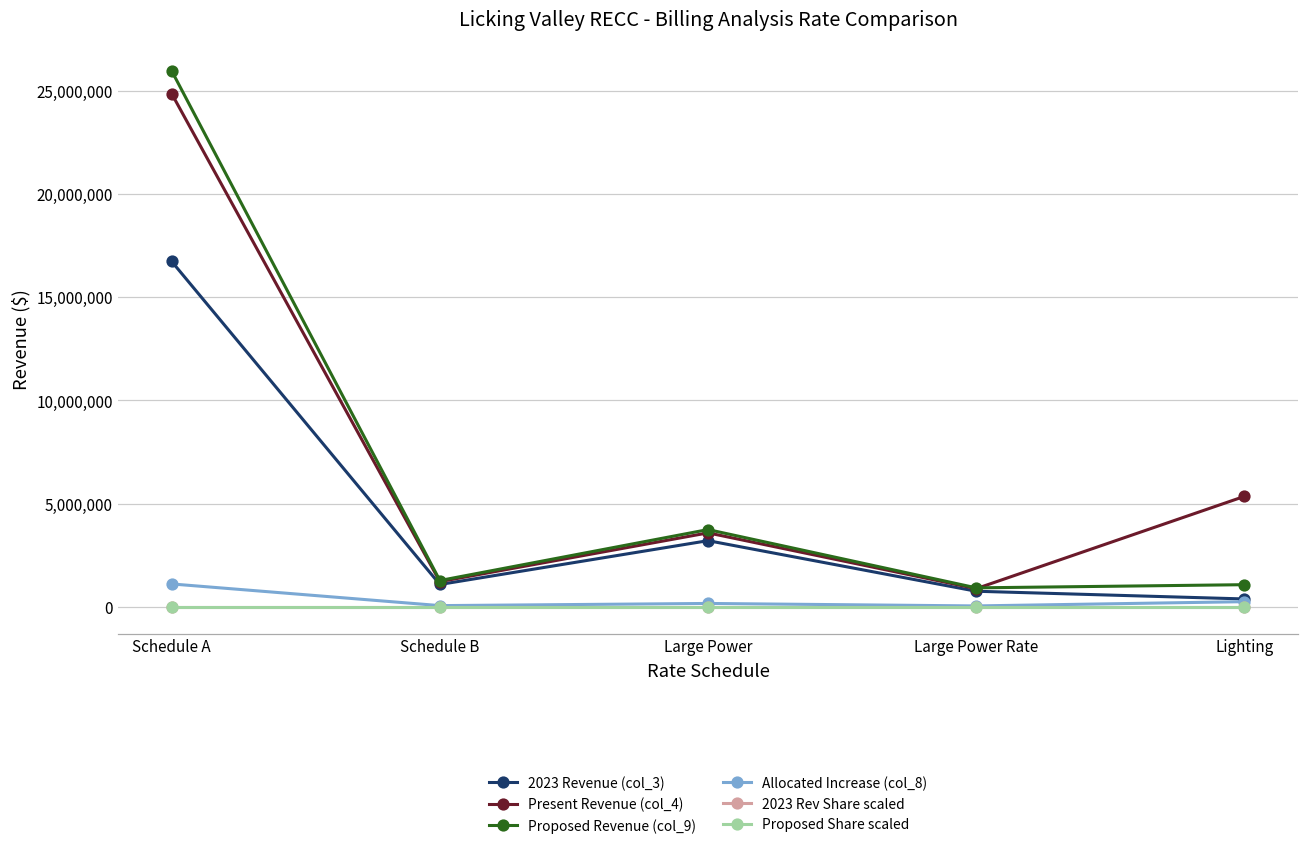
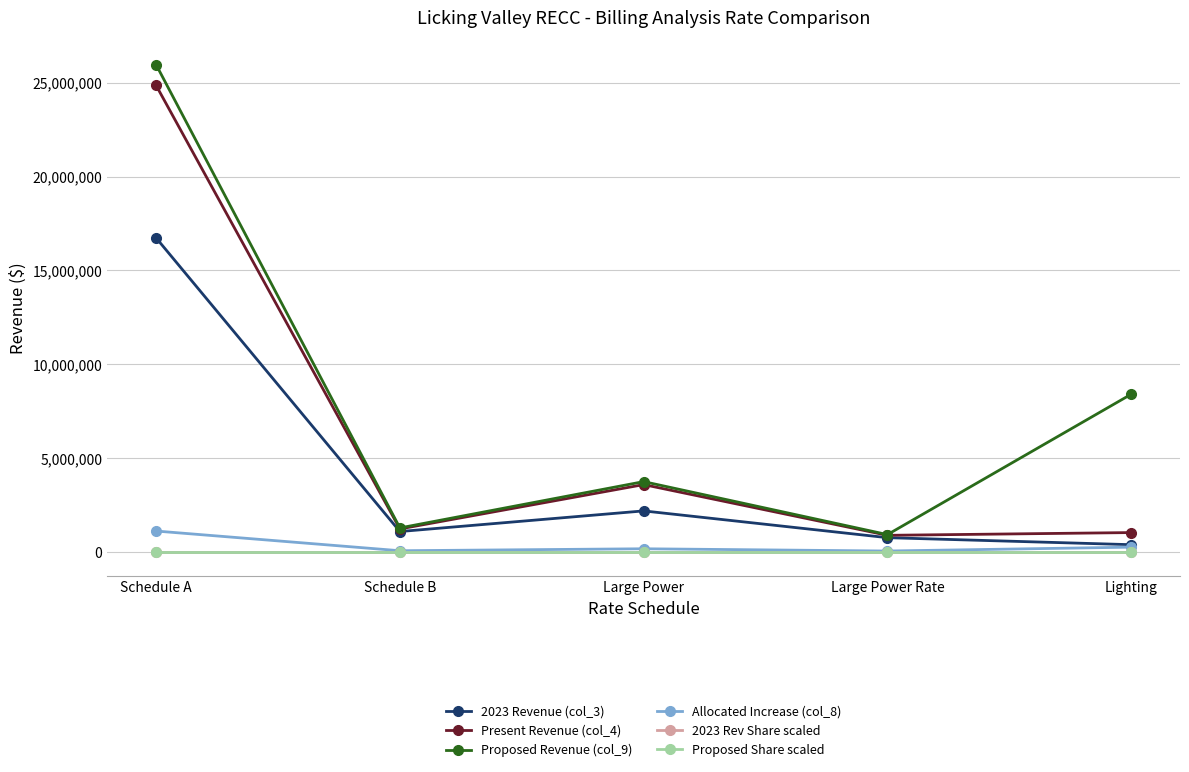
  {
    "2023 Revenue (col_3)": {
      "Schedule A": "16,700,000",
      "Schedule B": "1,100,000",
-     "Large Power": "3,200,000"
+     "Large Power": "2,200,000"
    },
    "Present Revenue (col_4)": {
      "Schedule A": "24,900,000",
      "Large Power": "3,600,000",
-     "Lighting": "5,300,000"
+     "Lighting": "1,000,000"
    },
    "Proposed Revenue (col_9)": {
      "Schedule A": "26,000,000",
      "Large Power": "3,700,000",
-     "Lighting": "1,100,000"
+     "Lighting": "8,400,000"
    },
    "Allocated Increase (col_8)": {
      "Schedule A": "1,100,000",
      "Large Power": "200,000"
    },
    "Proposed Share scaled": {
      "Schedule A": "0",
      "Large Power": "0",
      "Lighting": "0"
    }
  }
